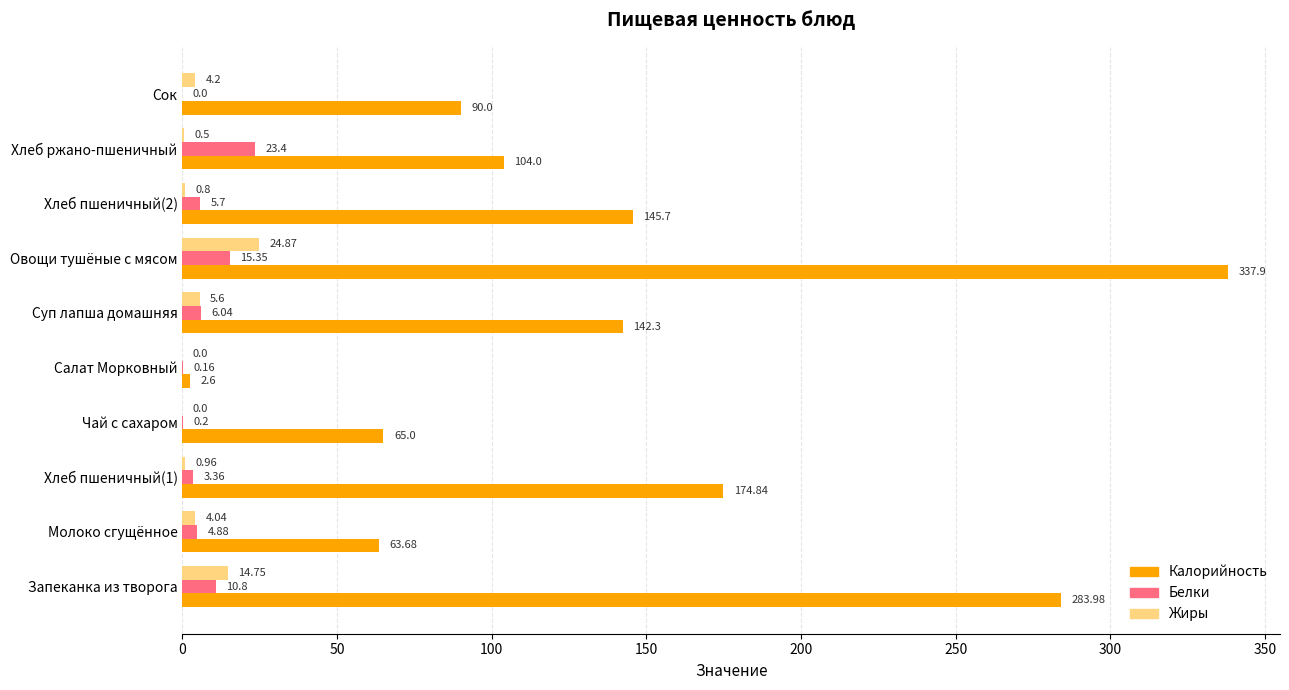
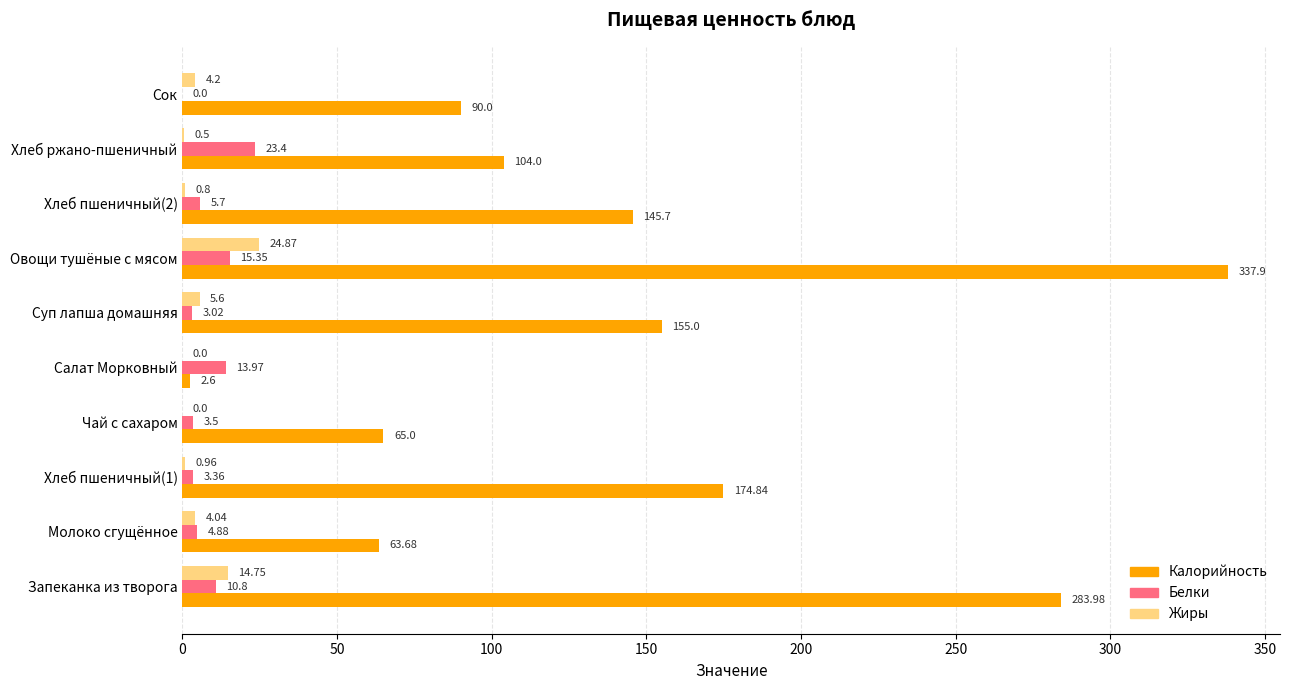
  {
    "Калорийность": {
      "Сок": 90.0,
      "Хлеб ржано-пшеничный": 104.0,
      "Хлеб пшеничный(2)": 145.7,
      "Овощи тушёные с мясом": 337.9,
-     "Суп лапша домашняя": 142.3,
+     "Суп лапша домашняя": 155.0,
      "Салат Морковный": 2.6,
      "Чай с сахаром": 65.0,
      "Хлеб пшеничный(1)": 174.84,
      "Молоко сгущённое": 63.68,
      "Запеканка из творога": 283.98
    },
    "Белки": {
      "Сок": 0.0,
      "Хлеб ржано-пшеничный": 23.4,
      "Хлеб пшеничный(2)": 5.7,
      "Овощи тушёные с мясом": 15.35,
-     "Суп лапша домашняя": 6.04,
-     "Салат Морковный": 0.16,
-     "Чай с сахаром": 0.2,
+     "Суп лапша домашняя": 3.02,
+     "Салат Морковный": 13.97,
+     "Чай с сахаром": 3.5,
      "Хлеб пшеничный(1)": 3.36,
      "Молоко сгущённое": 4.88,
      "Запеканка из творога": 10.8
    },
    "Жиры": {
      "Сок": 4.2,
      "Хлеб ржано-пшеничный": 0.5,
      "Хлеб пшеничный(2)": 0.8,
      "Овощи тушёные с мясом": 24.87,
      "Суп лапша домашняя": 5.6,
      "Салат Морковный": 0.0,
      "Чай с сахаром": 0.0,
      "Хлеб пшеничный(1)": 0.96,
      "Молоко сгущённое": 4.04,
      "Запеканка из творога": 14.75
    }
  }
